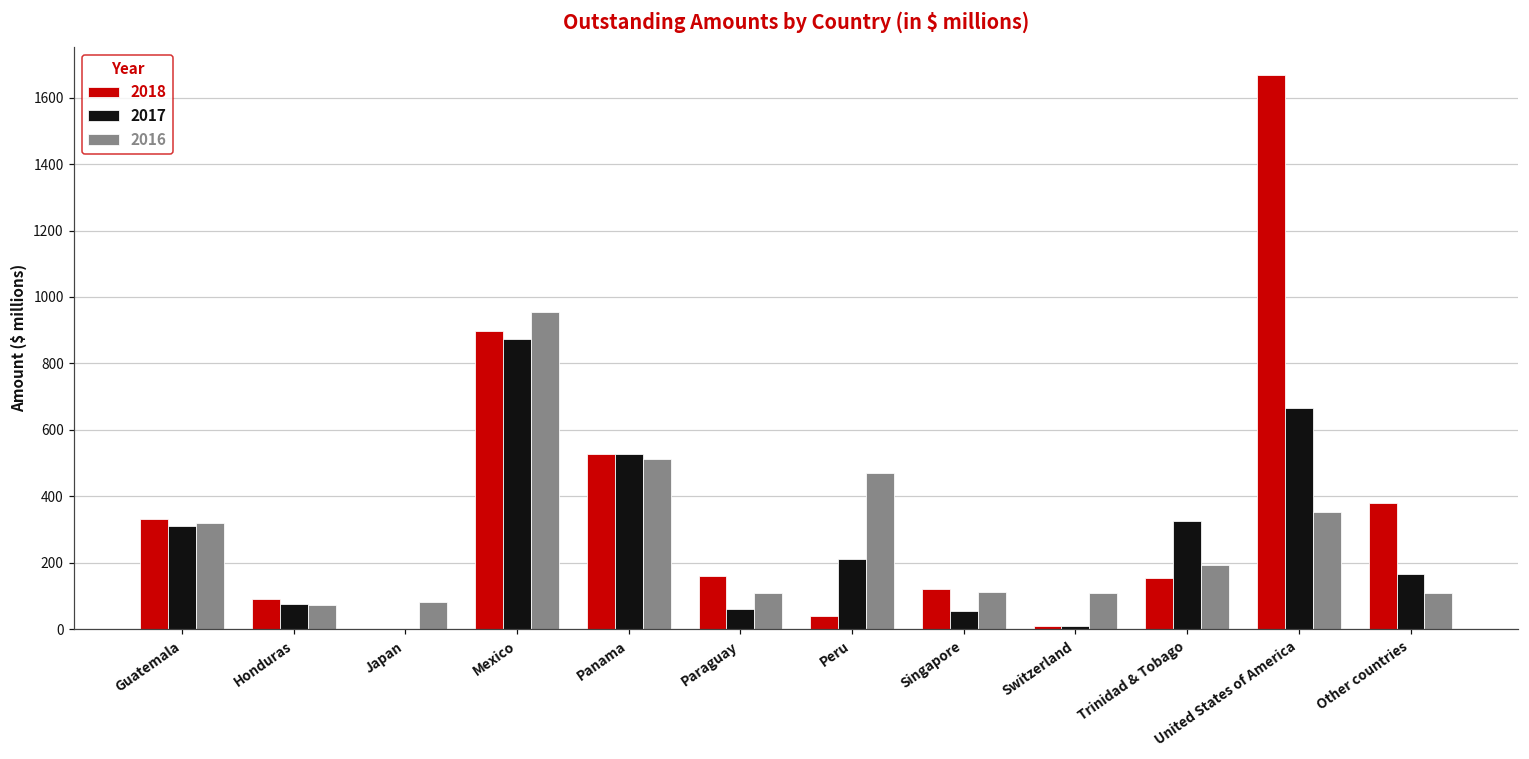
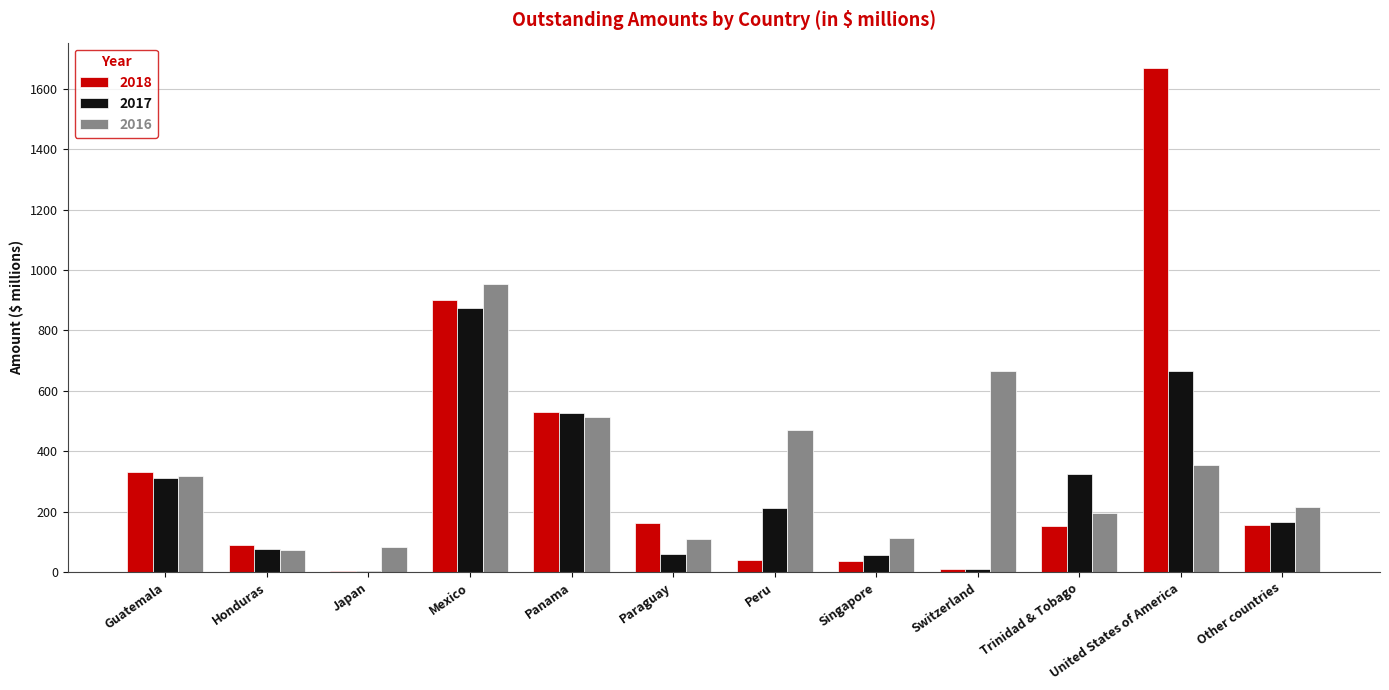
  {
    "2018": {
      "Guatemala": 330,
      "Honduras": 90,
      "Mexico": 900,
      "Panama": 530,
      "Paraguay": 160,
      "Peru": 40,
-     "Singapore": 120,
+     "Singapore": 40,
      "Switzerland": 10,
      "Trinidad & Tobago": 150,
      "United States of America": 1670,
-     "Other countries": 380
+     "Other countries": 160
    },
    "2017": {
      "Guatemala": 310,
      "Honduras": 80,
      "Mexico": 880,
      "Panama": 530,
      "Paraguay": 60,
      "Peru": 210,
      "Singapore": 60,
      "Switzerland": 10,
      "Trinidad & Tobago": 330,
      "United States of America": 670,
      "Other countries": 170
    },
    "2016": {
      "Guatemala": 320,
      "Honduras": 70,
      "Japan": 80,
      "Mexico": 960,
      "Panama": 510,
      "Paraguay": 110,
      "Peru": 470,
      "Singapore": 110,
-     "Switzerland": 110,
+     "Switzerland": 670,
      "Trinidad & Tobago": 190,
      "United States of America": 350,
-     "Other countries": 110
+     "Other countries": 210
    }
  }
